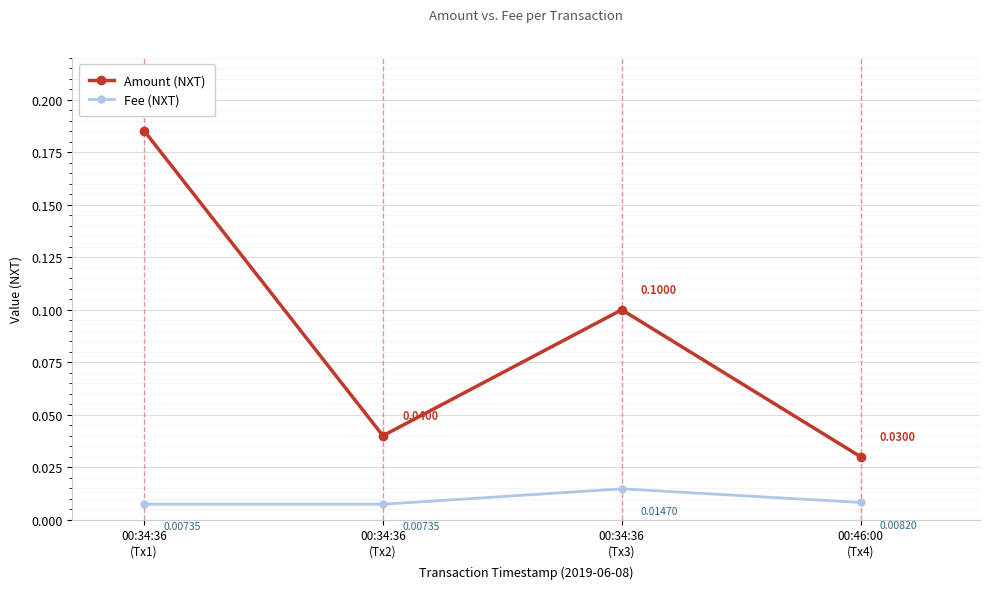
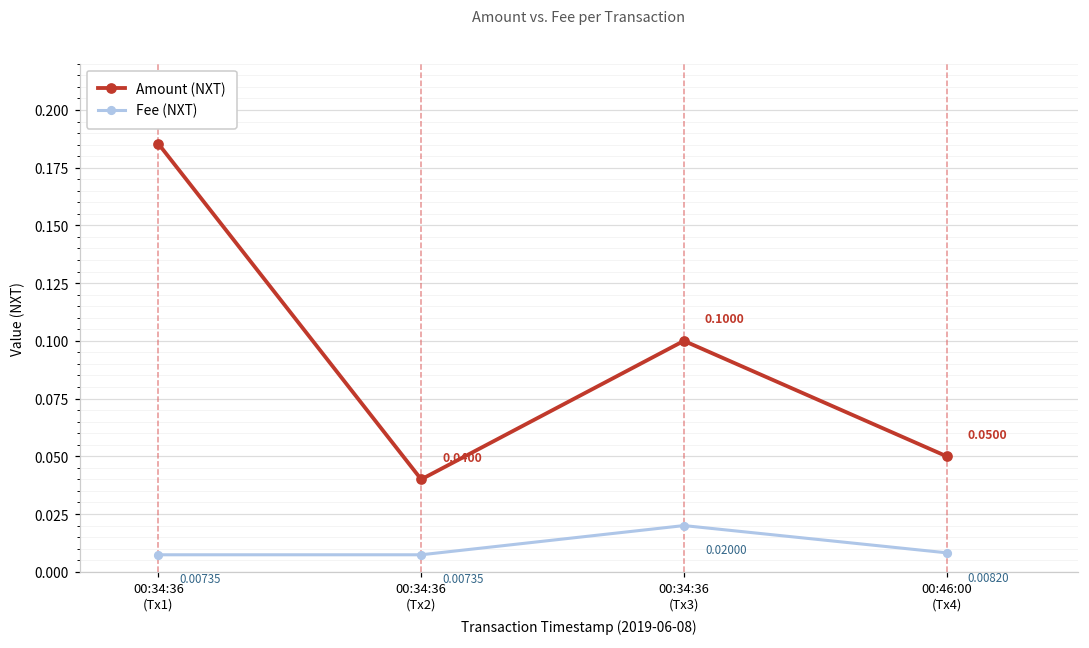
  {
    "Amount (NXT)": {
      "00:34:36 (Tx2)": 0.0400,
      "00:34:36 (Tx3)": 0.1000,
-     "00:46:00 (Tx4)": 0.0300
+     "00:46:00 (Tx4)": 0.0500
    },
    "Fee (NXT)": {
-     "00:34:36 (Tx3)": 0.01470
+     "00:34:36 (Tx3)": 0.02000
    }
  }
